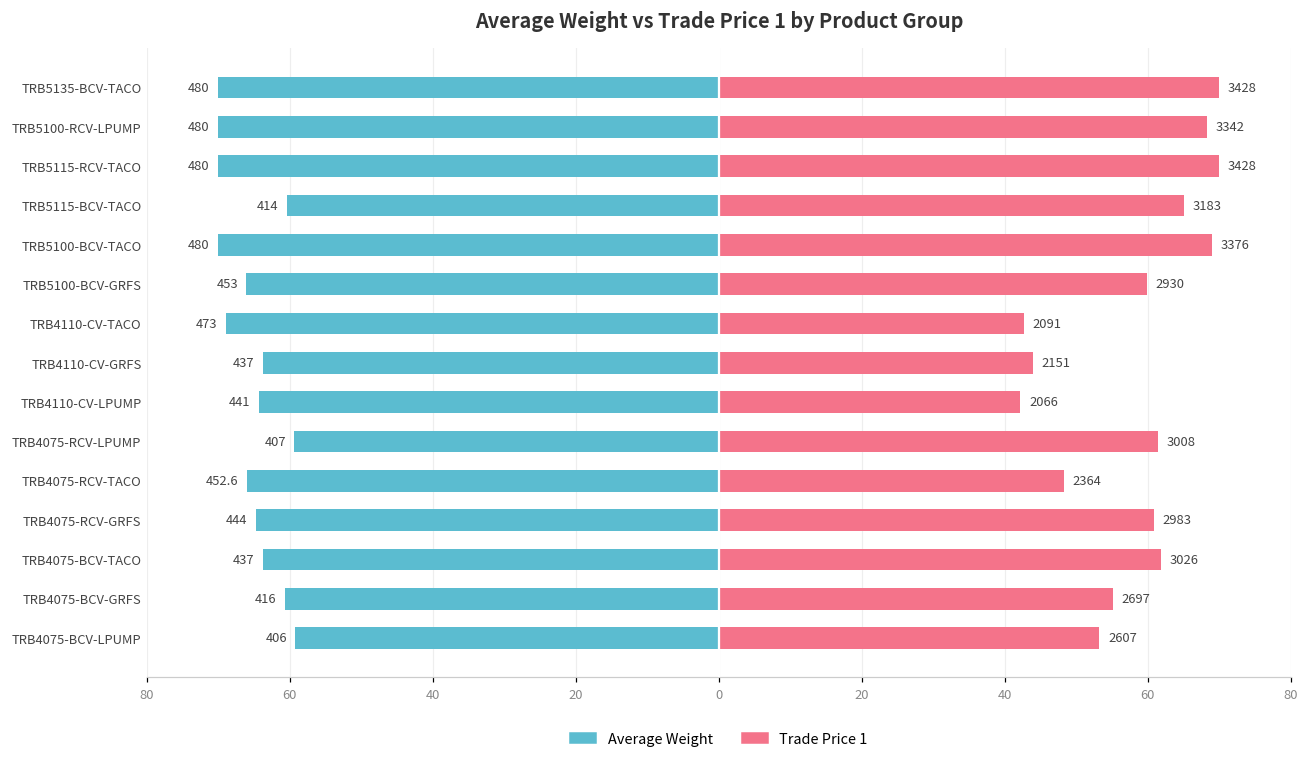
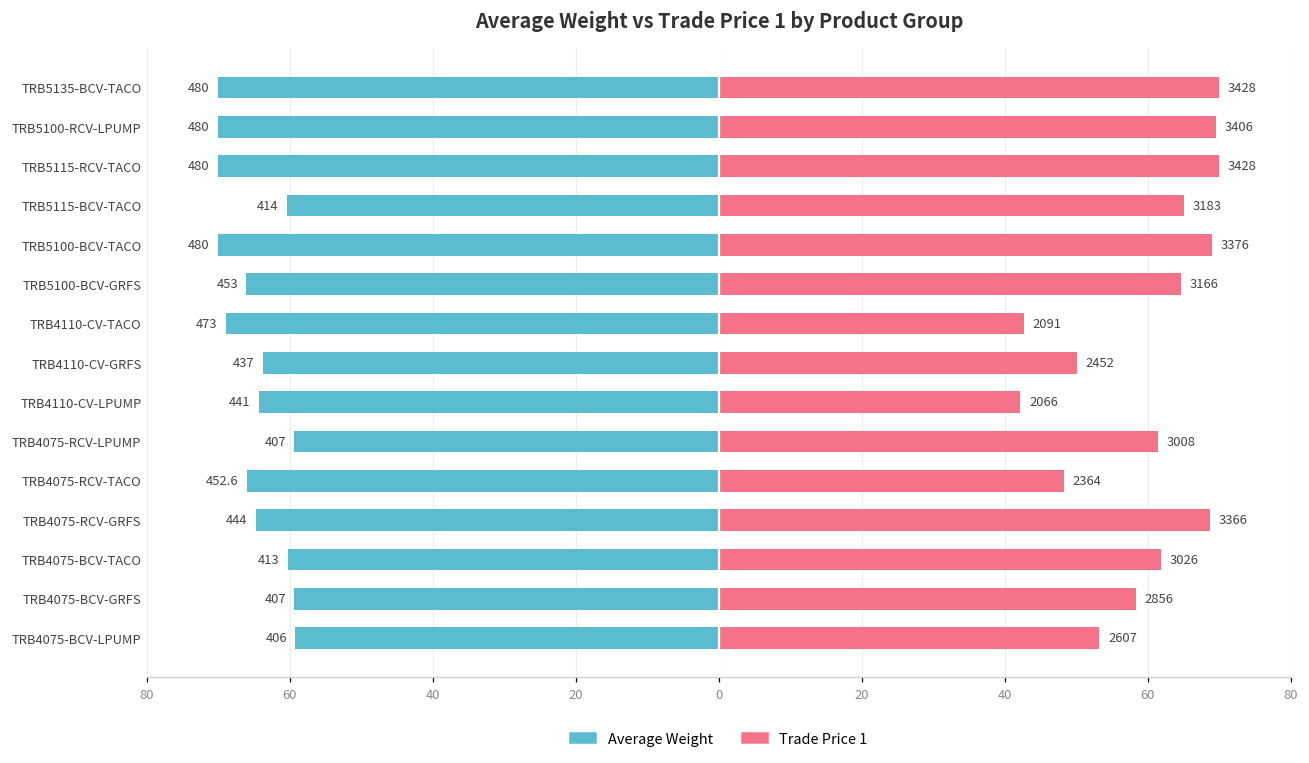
  {
    "Average Weight": {
-     "TRB4075-BCV-TACO": 437,
-     "TRB4075-BCV-GRFS": 416
+     "TRB4075-BCV-TACO": 413,
+     "TRB4075-BCV-GRFS": 407
    },
    "Trade Price 1": {
-     "TRB5100-RCV-LPUMP": 3342,
-     "TRB5100-BCV-GRFS": 2930,
-     "TRB4110-CV-GRFS": 2151,
-     "TRB4075-RCV-GRFS": 2983,
-     "TRB4075-BCV-GRFS": 2697
+     "TRB5100-RCV-LPUMP": 3406,
+     "TRB5100-BCV-GRFS": 3166,
+     "TRB4110-CV-GRFS": 2452,
+     "TRB4075-RCV-GRFS": 3366,
+     "TRB4075-BCV-GRFS": 2856
    }
  }
